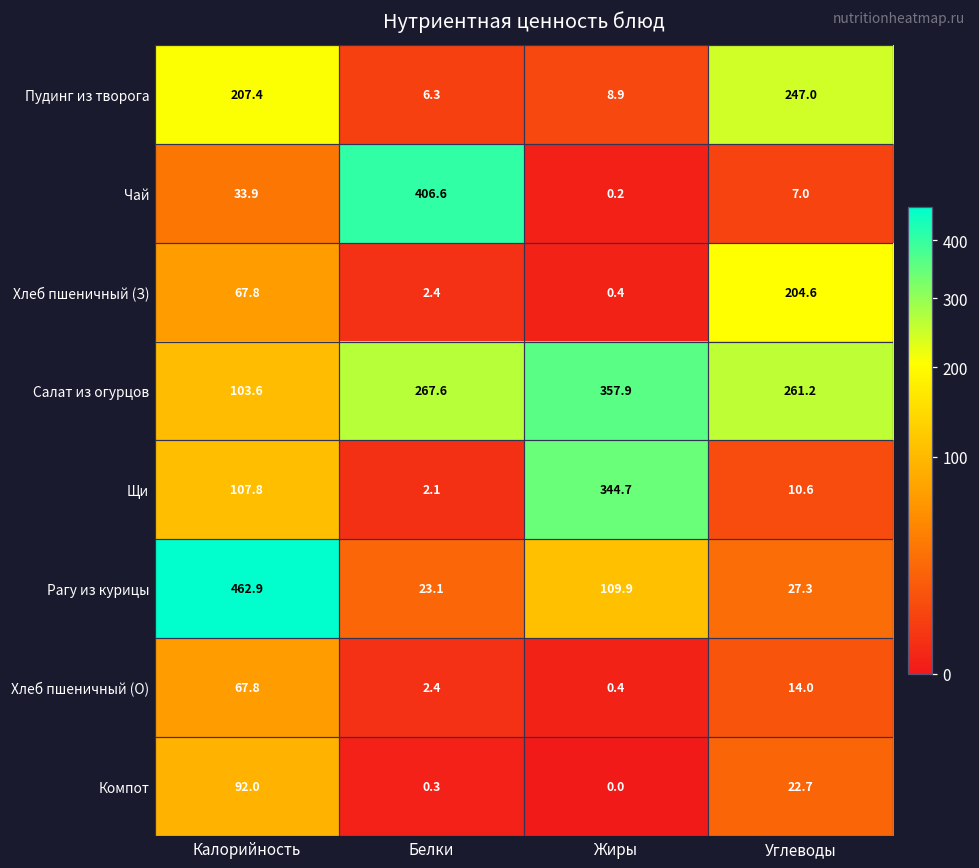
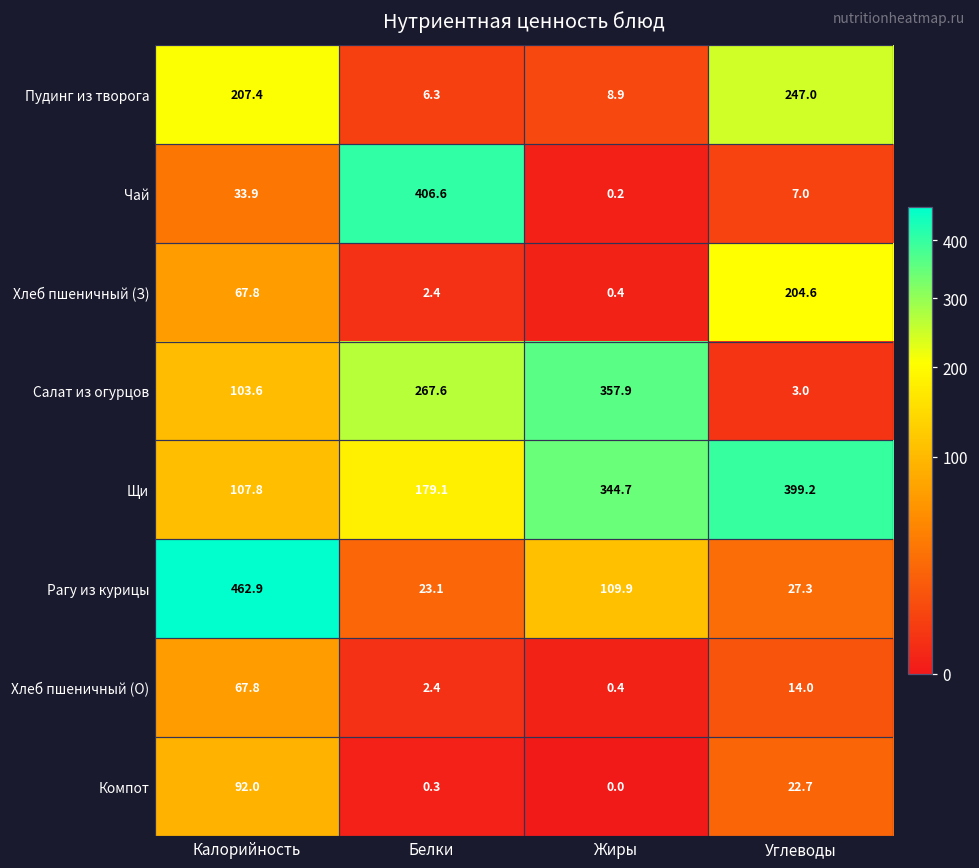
  {
    "Пудинг из творога": {
      "Калорийность": 207.4,
      "Белки": 6.3,
      "Жиры": 8.9,
      "Углеводы": 247.0
    },
    "Чай": {
      "Калорийность": 33.9,
      "Белки": 406.6,
      "Жиры": 0.2,
      "Углеводы": 7.0
    },
    "Хлеб пшеничный (З)": {
      "Калорийность": 67.8,
      "Белки": 2.4,
      "Жиры": 0.4,
      "Углеводы": 204.6
    },
    "Салат из огурцов": {
      "Калорийность": 103.6,
      "Белки": 267.6,
      "Жиры": 357.9,
-     "Углеводы": 261.2
+     "Углеводы": 3.0
    },
    "Щи": {
      "Калорийность": 107.8,
-     "Белки": 2.1,
+     "Белки": 179.1,
      "Жиры": 344.7,
-     "Углеводы": 10.6
+     "Углеводы": 399.2
    },
    "Рагу из курицы": {
      "Калорийность": 462.9,
      "Белки": 23.1,
      "Жиры": 109.9,
      "Углеводы": 27.3
    },
    "Хлеб пшеничный (О)": {
      "Калорийность": 67.8,
      "Белки": 2.4,
      "Жиры": 0.4,
      "Углеводы": 14.0
    },
    "Компот": {
      "Калорийность": 92.0,
      "Белки": 0.3,
      "Жиры": 0.0,
      "Углеводы": 22.7
    }
  }
